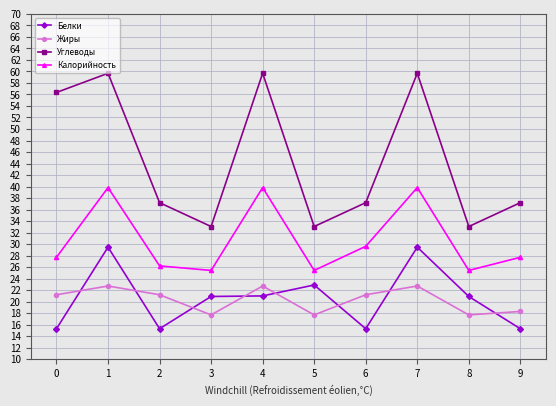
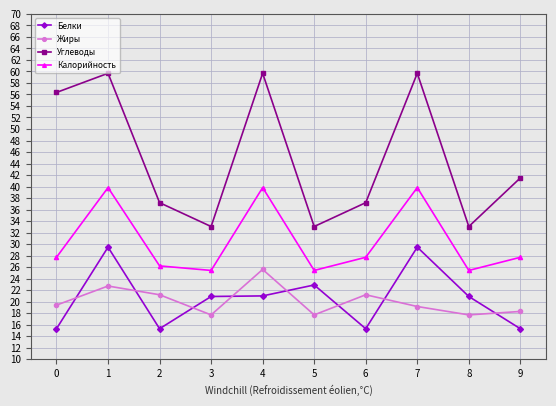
  {
    "Белки": {
      "0": 15,
      "1": 29,
      "2": 15,
      "3": 21,
      "4": 21,
      "5": 23,
      "6": 15,
      "7": 29,
      "8": 21,
      "9": 15
    },
    "Жиры": {
-     "0": 21,
+     "0": 19,
      "1": 23,
      "2": 21,
      "3": 18,
-     "4": 23,
+     "4": 26,
      "5": 18,
      "6": 21,
-     "7": 23,
+     "7": 19,
      "8": 18,
      "9": 18
    },
    "Углеводы": {
      "0": 56,
      "1": 60,
      "2": 37,
      "3": 33,
      "4": 60,
      "5": 33,
      "6": 37,
      "7": 60,
      "8": 33,
-     "9": 37
+     "9": 42
    },
    "Калорийность": {
      "0": 28,
      "1": 40,
      "2": 26,
      "3": 25,
      "4": 40,
      "5": 25,
-     "6": 30,
+     "6": 28,
      "7": 40,
      "8": 25,
      "9": 28
    }
  }
